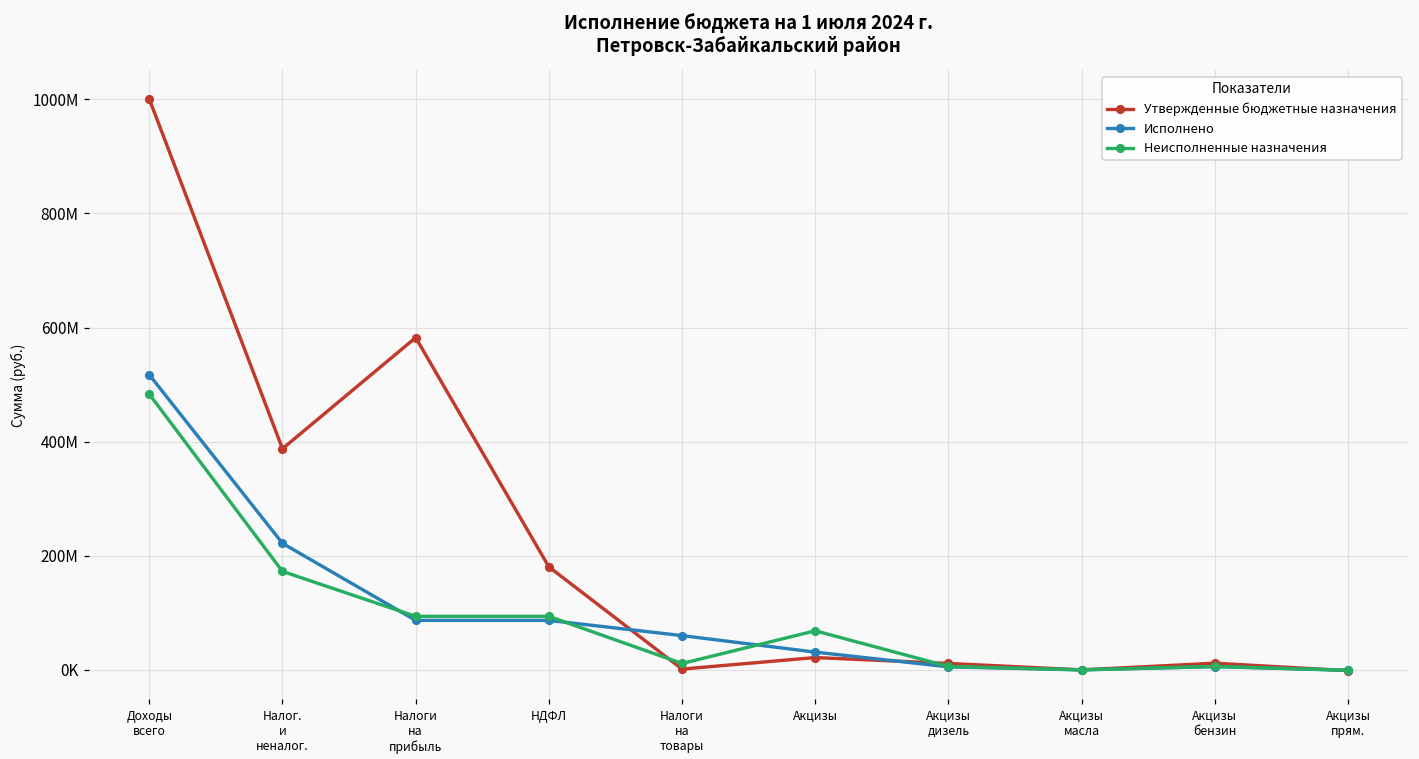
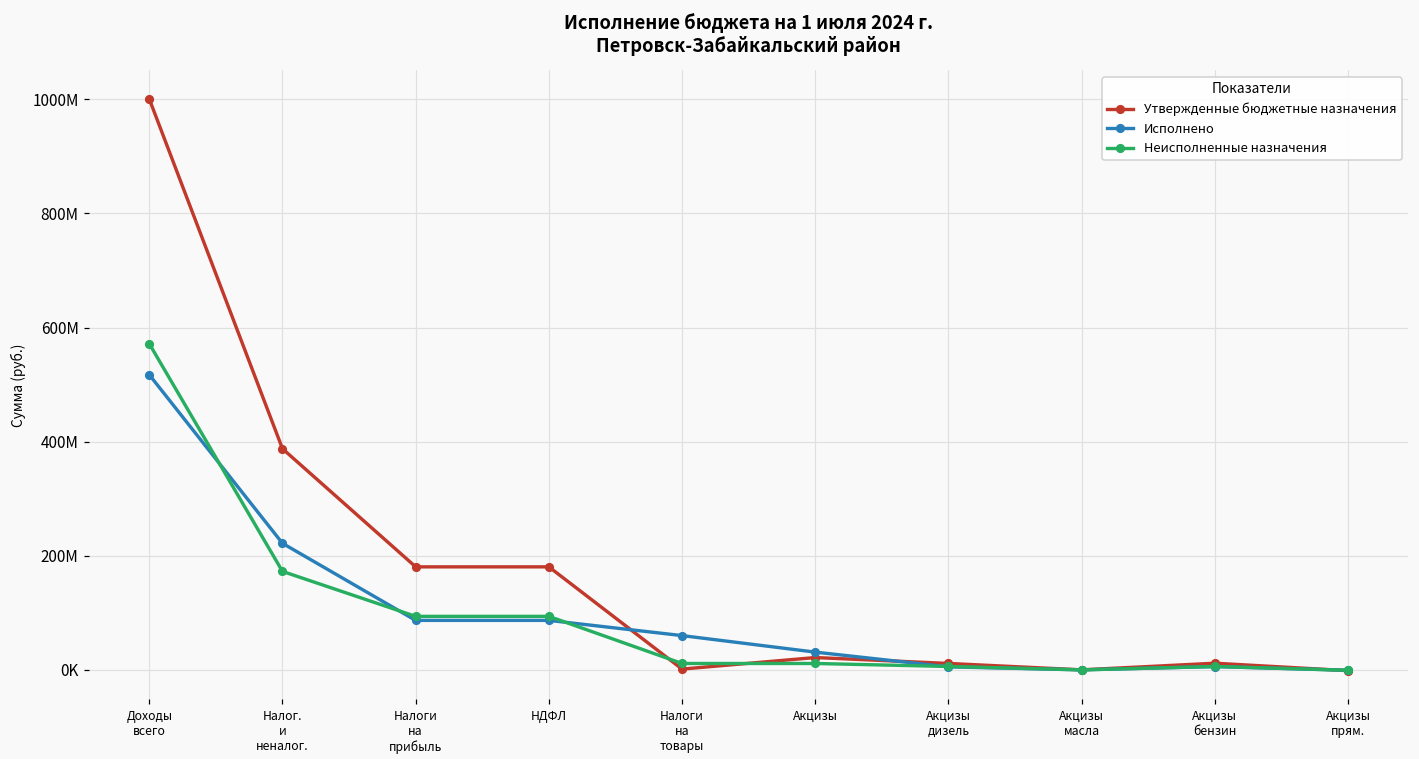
  {
    "Утвержденные бюджетные назначения": {
      "Доходы всего": 1000000000,
      "Налог. и неналог.": 390000000,
-     "Налоги на прибыль": 580000000,
+     "Налоги на прибыль": 180000000,
      "НДФЛ": 180000000,
      "Налоги на товары": 0,
      "Акцизы": 20000000,
      "Акцизы дизель": 10000000,
      "Акцизы бензин": 10000000
    },
    "Исполнено": {
      "Доходы всего": 520000000,
      "Налог. и неналог.": 220000000,
      "Налоги на прибыль": 90000000,
      "НДФЛ": 90000000,
      "Налоги на товары": 60000000,
      "Акцизы": 30000000
    },
    "Неисполненные назначения": {
-     "Доходы всего": 480000000,
+     "Доходы всего": 570000000,
      "Налог. и неналог.": 170000000,
      "Налоги на прибыль": 90000000,
      "НДФЛ": 90000000,
      "Налоги на товары": 10000000,
-     "Акцизы": 70000000
+     "Акцизы": 10000000
    }
  }
